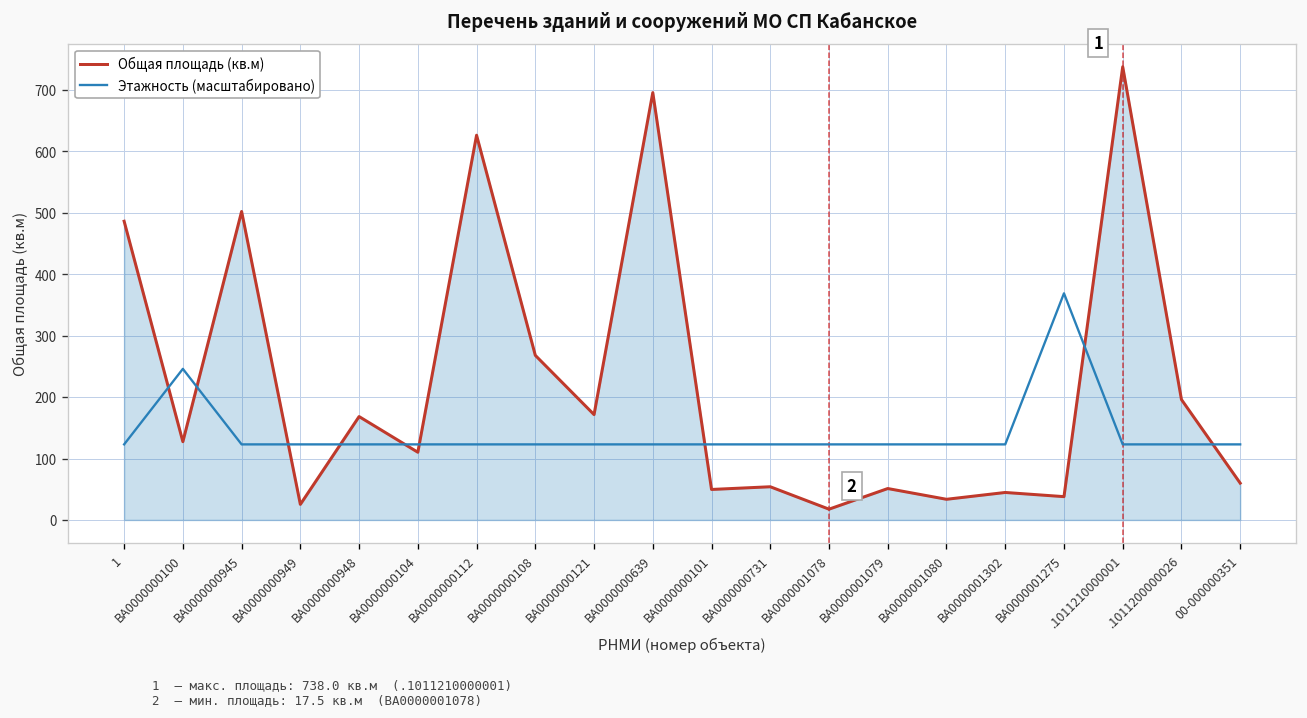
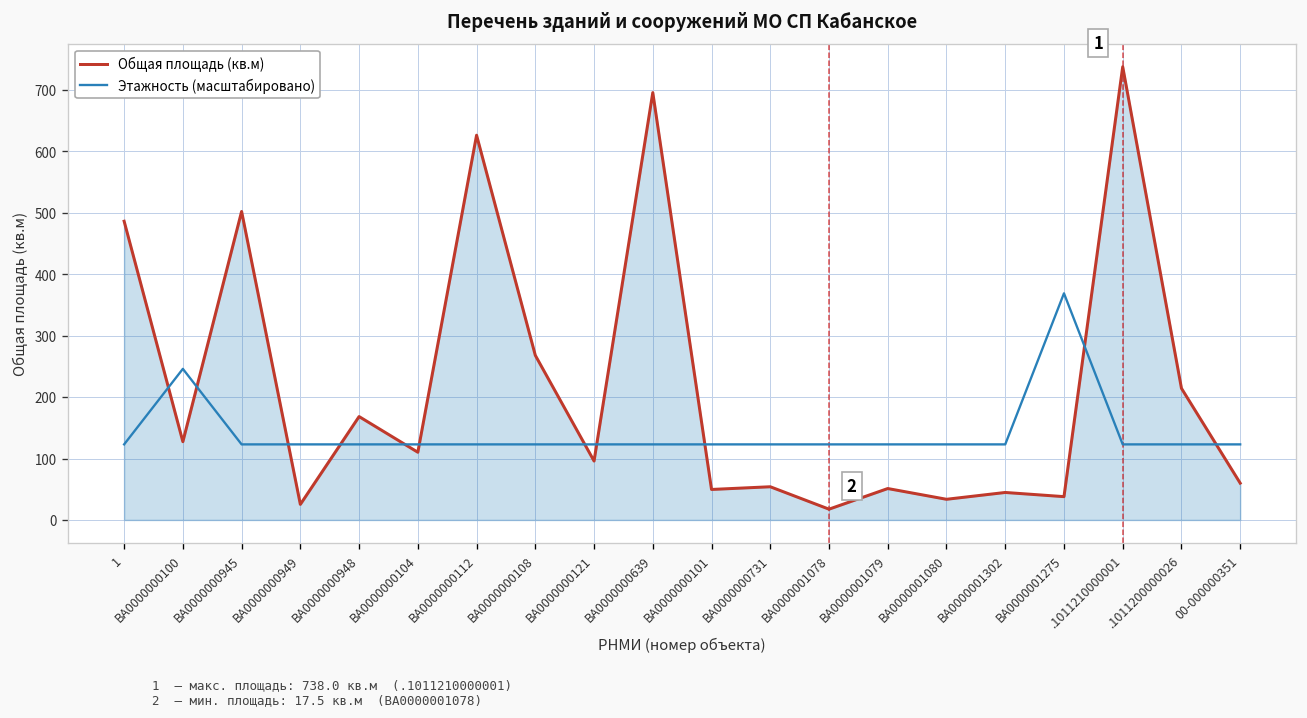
  {
    "Общая площадь (кв.м)": {
      "1": 490,
      "ВА0000000100": 130,
      "ВА0000000945": 500,
      "ВА0000000949": 30,
      "ВА0000000948": 170,
      "ВА0000000104": 110,
      "ВА0000000112": 630,
      "ВА0000000108": 270,
-     "ВА0000000121": 170,
+     "ВА0000000121": 100,
      "ВА0000000639": 700,
      "ВА0000000101": 50,
      "ВА0000000731": 50,
      "ВА0000001079": 50,
      "ВА0000001080": 30,
      "ВА0000001302": 40,
      "ВА0000001275": 40,
-     ".1011200000026": 200,
+     ".1011200000026": 210,
      "00-000000351": 60
    },
    "Этажность (масштабировано)": {
      "1": 120,
      "ВА0000000100": 250,
      "ВА0000000945": 120,
      "ВА0000000949": 120,
      "ВА0000000948": 120,
      "ВА0000000104": 120,
      "ВА0000000112": 120,
      "ВА0000000108": 120,
      "ВА0000000121": 120,
      "ВА0000000639": 120,
      "ВА0000000101": 120,
      "ВА0000000731": 120,
      "ВА0000001078": 120,
      "ВА0000001079": 120,
      "ВА0000001080": 120,
      "ВА0000001302": 120,
      "ВА0000001275": 370,
      ".1011210000001": 120,
      ".1011200000026": 120,
      "00-000000351": 120
    }
  }
